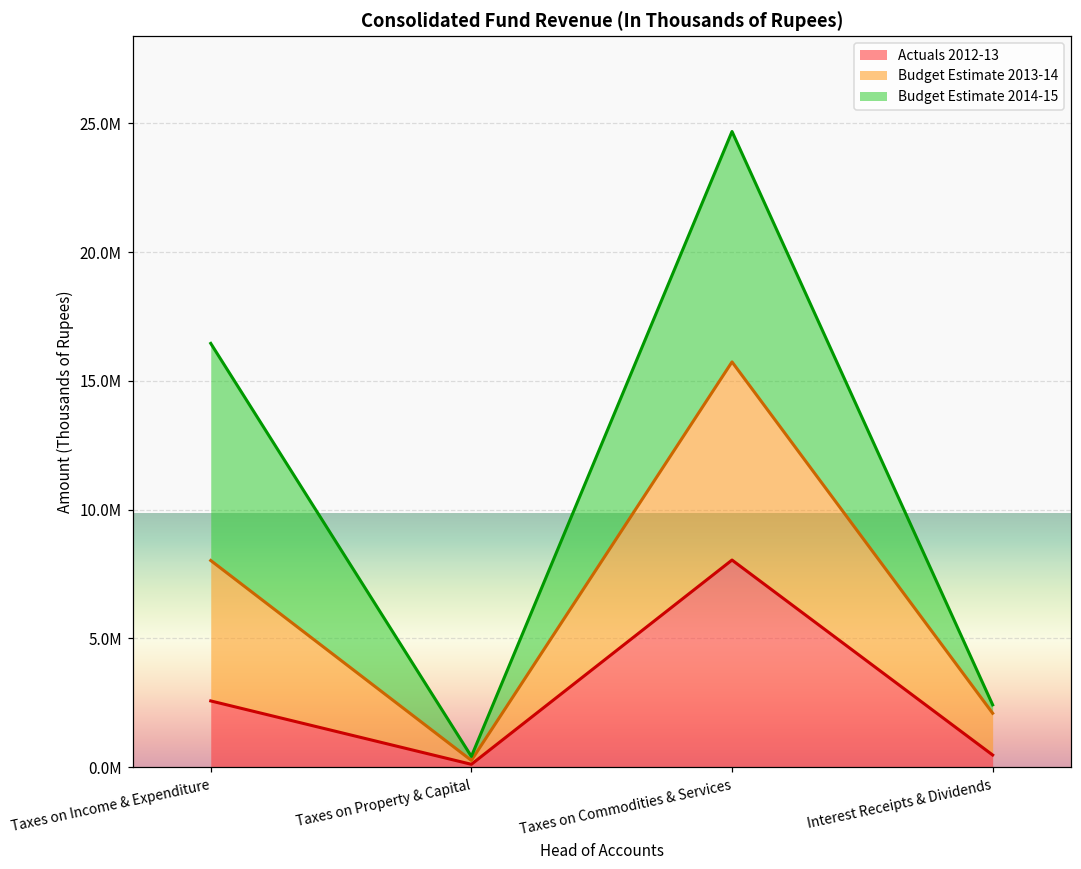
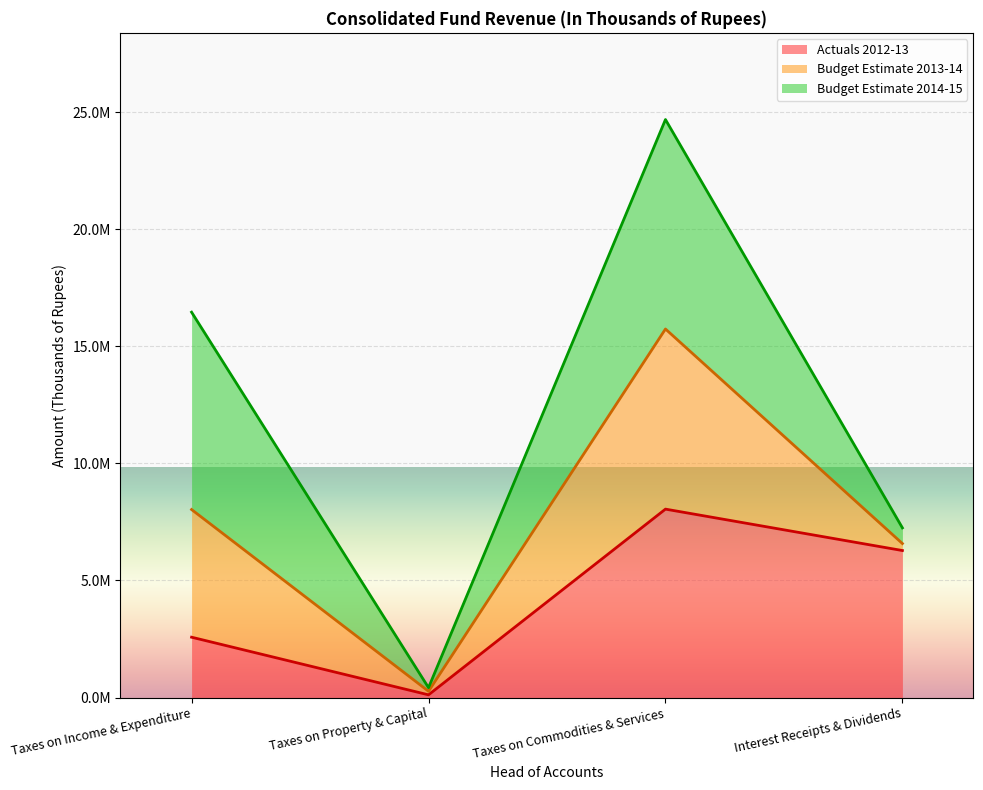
  {
    "Actuals 2012-13": {
      "Taxes on Income & Expenditure": 2600000,
      "Taxes on Property & Capital": 100000,
      "Taxes on Commodities & Services": 8000000,
-     "Interest Receipts & Dividends": 500000
+     "Interest Receipts & Dividends": 6300000
    },
    "Budget Estimate 2013-14": {
      "Taxes on Income & Expenditure": 5500000,
      "Taxes on Property & Capital": 200000,
      "Taxes on Commodities & Services": 7700000,
-     "Interest Receipts & Dividends": 1600000
+     "Interest Receipts & Dividends": 300000
    },
    "Budget Estimate 2014-15": {
      "Taxes on Income & Expenditure": 8400000,
      "Taxes on Property & Capital": 200000,
      "Taxes on Commodities & Services": 8900000,
-     "Interest Receipts & Dividends": 300000
+     "Interest Receipts & Dividends": 700000
    }
  }
